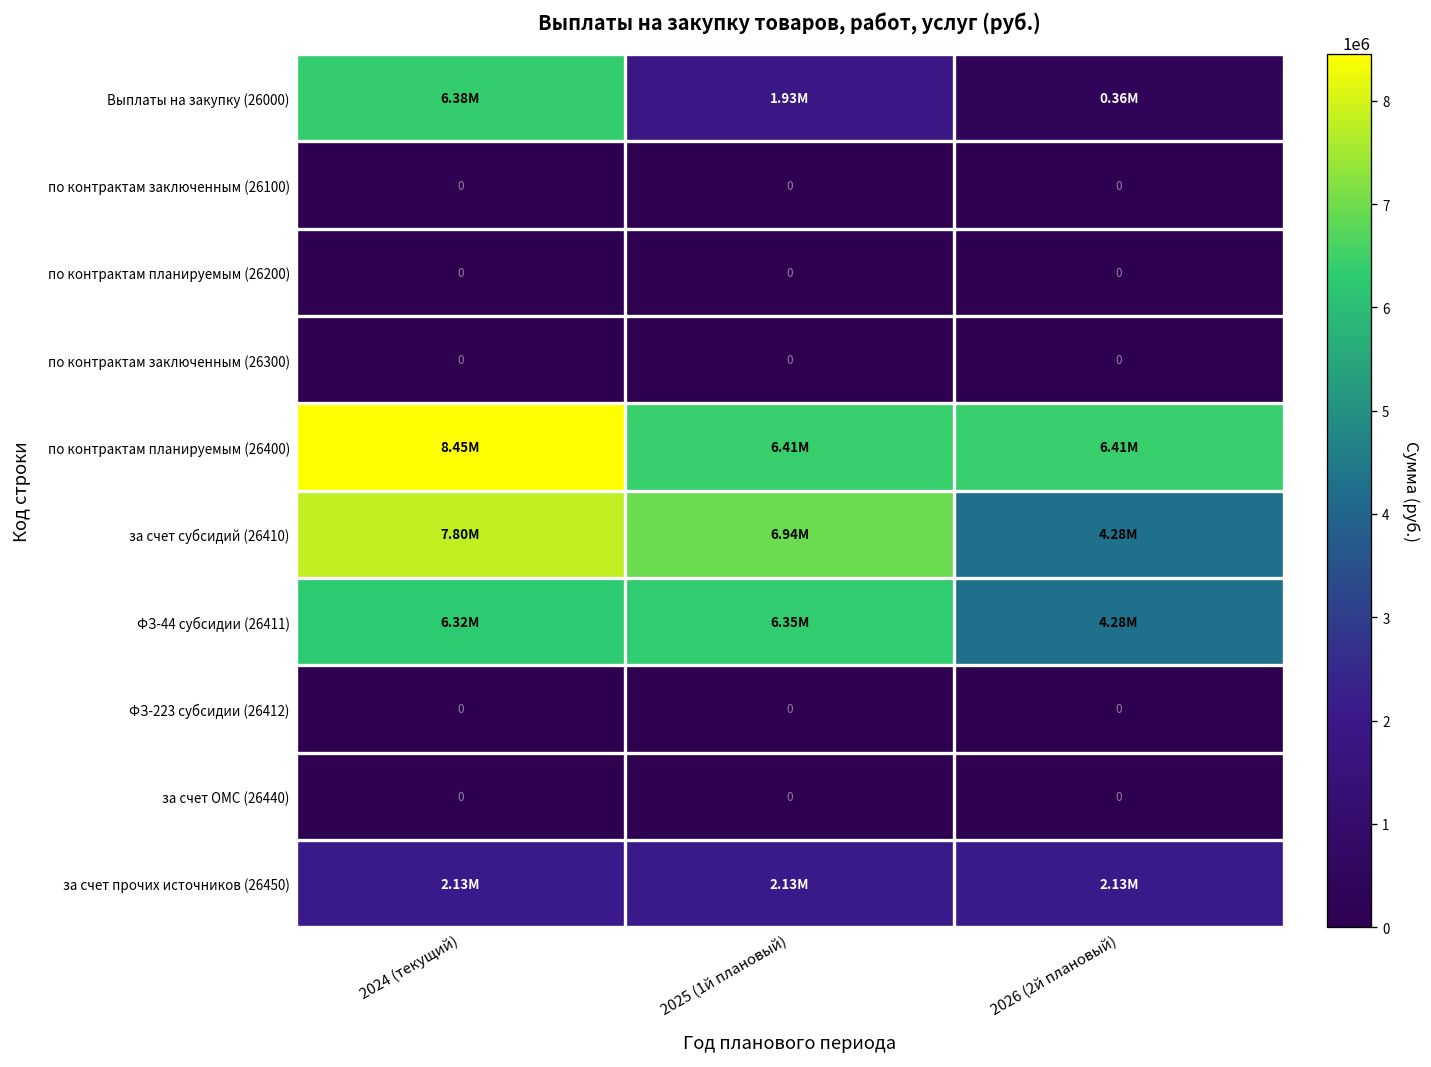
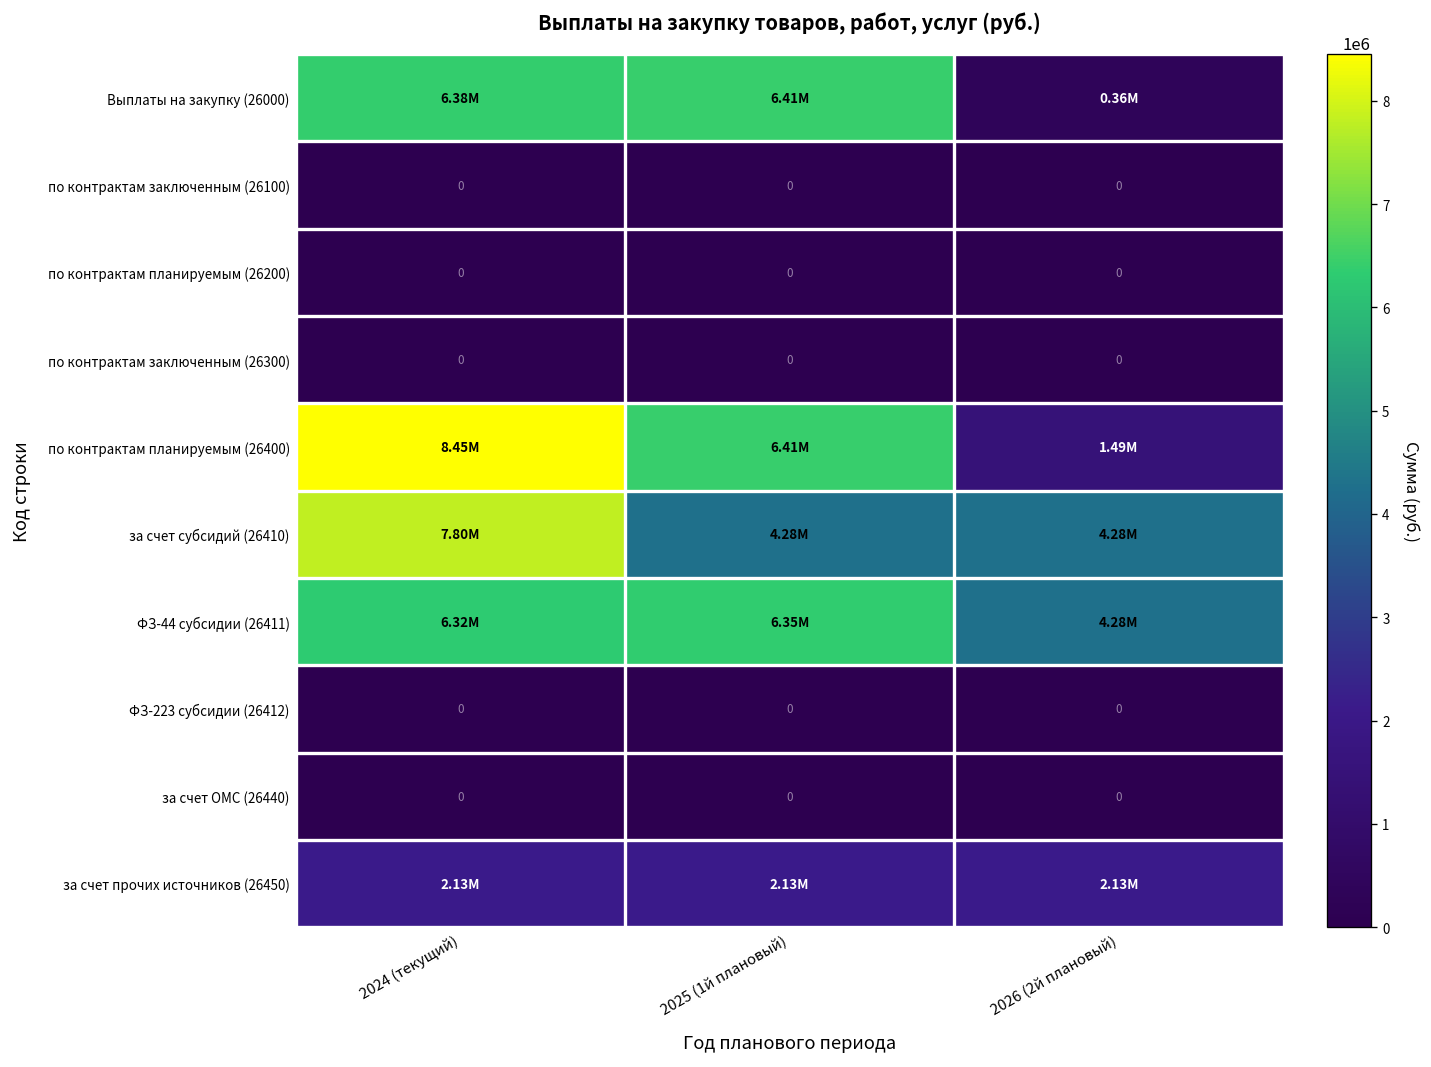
  {
    "Выплаты на закупку (26000)": {
      "2024 (текущий)": "6.38M",
-     "2025 (1й плановый)": "1.93M",
+     "2025 (1й плановый)": "6.41M",
      "2026 (2й плановый)": "0.36M"
    },
    "по контрактам заключенным (26100)": {
      "2024 (текущий)": "0",
      "2025 (1й плановый)": "0",
      "2026 (2й плановый)": "0"
    },
    "по контрактам планируемым (26200)": {
      "2024 (текущий)": "0",
      "2025 (1й плановый)": "0",
      "2026 (2й плановый)": "0"
    },
    "по контрактам заключенным (26300)": {
      "2024 (текущий)": "0",
      "2025 (1й плановый)": "0",
      "2026 (2й плановый)": "0"
    },
    "по контрактам планируемым (26400)": {
      "2024 (текущий)": "8.45M",
      "2025 (1й плановый)": "6.41M",
-     "2026 (2й плановый)": "6.41M"
+     "2026 (2й плановый)": "1.49M"
    },
    "за счет субсидий (26410)": {
      "2024 (текущий)": "7.80M",
-     "2025 (1й плановый)": "6.94M",
+     "2025 (1й плановый)": "4.28M",
      "2026 (2й плановый)": "4.28M"
    },
    "ФЗ-44 субсидии (26411)": {
      "2024 (текущий)": "6.32M",
      "2025 (1й плановый)": "6.35M",
      "2026 (2й плановый)": "4.28M"
    },
    "ФЗ-223 субсидии (26412)": {
      "2024 (текущий)": "0",
      "2025 (1й плановый)": "0",
      "2026 (2й плановый)": "0"
    },
    "за счет ОМС (26440)": {
      "2024 (текущий)": "0",
      "2025 (1й плановый)": "0",
      "2026 (2й плановый)": "0"
    },
    "за счет прочих источников (26450)": {
      "2024 (текущий)": "2.13M",
      "2025 (1й плановый)": "2.13M",
      "2026 (2й плановый)": "2.13M"
    }
  }
